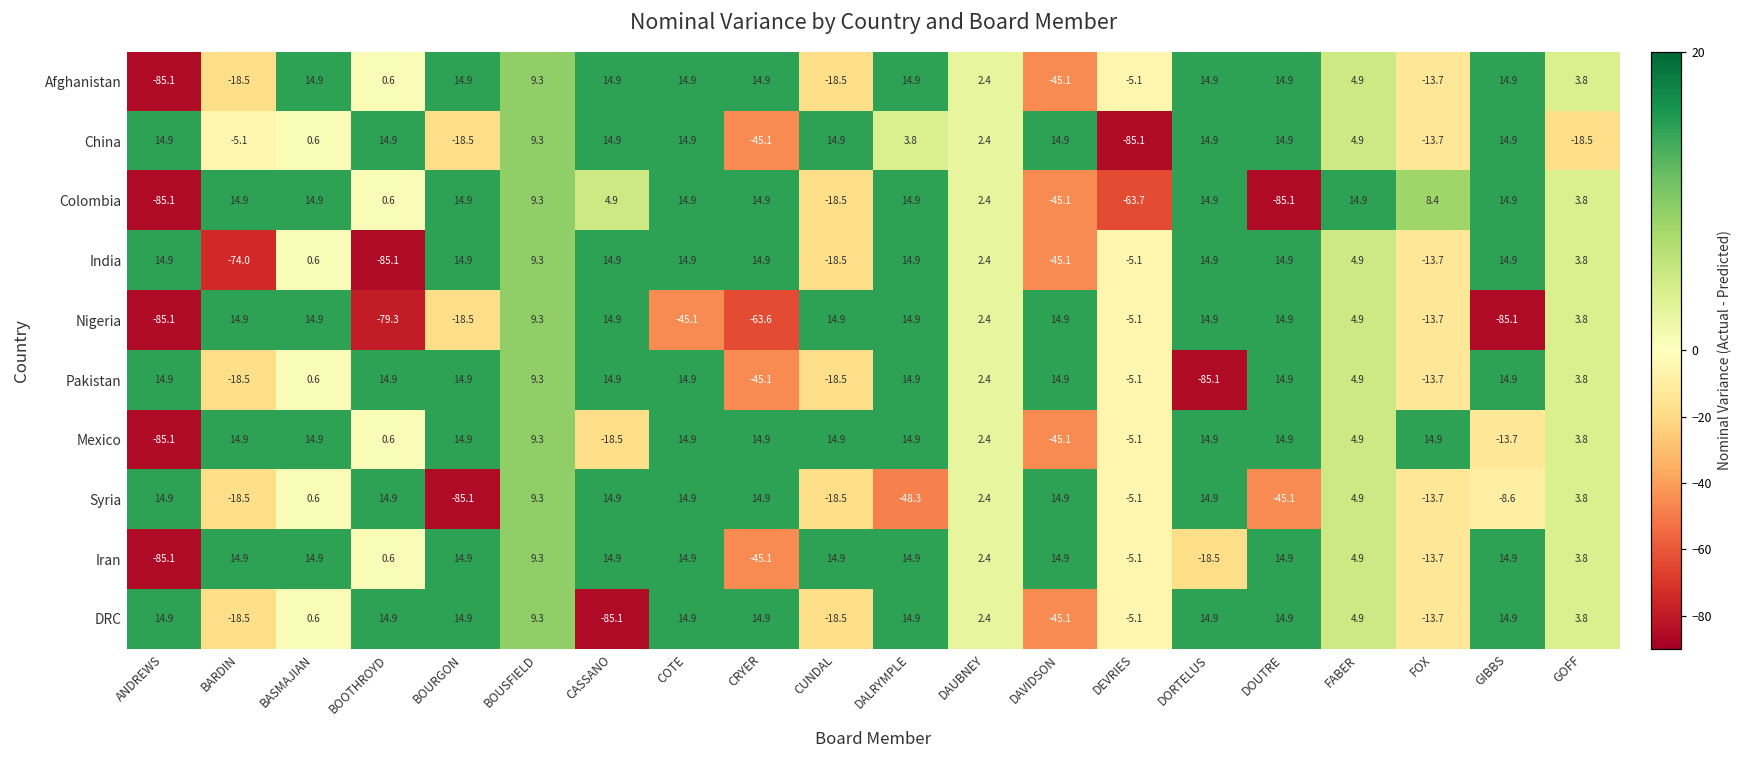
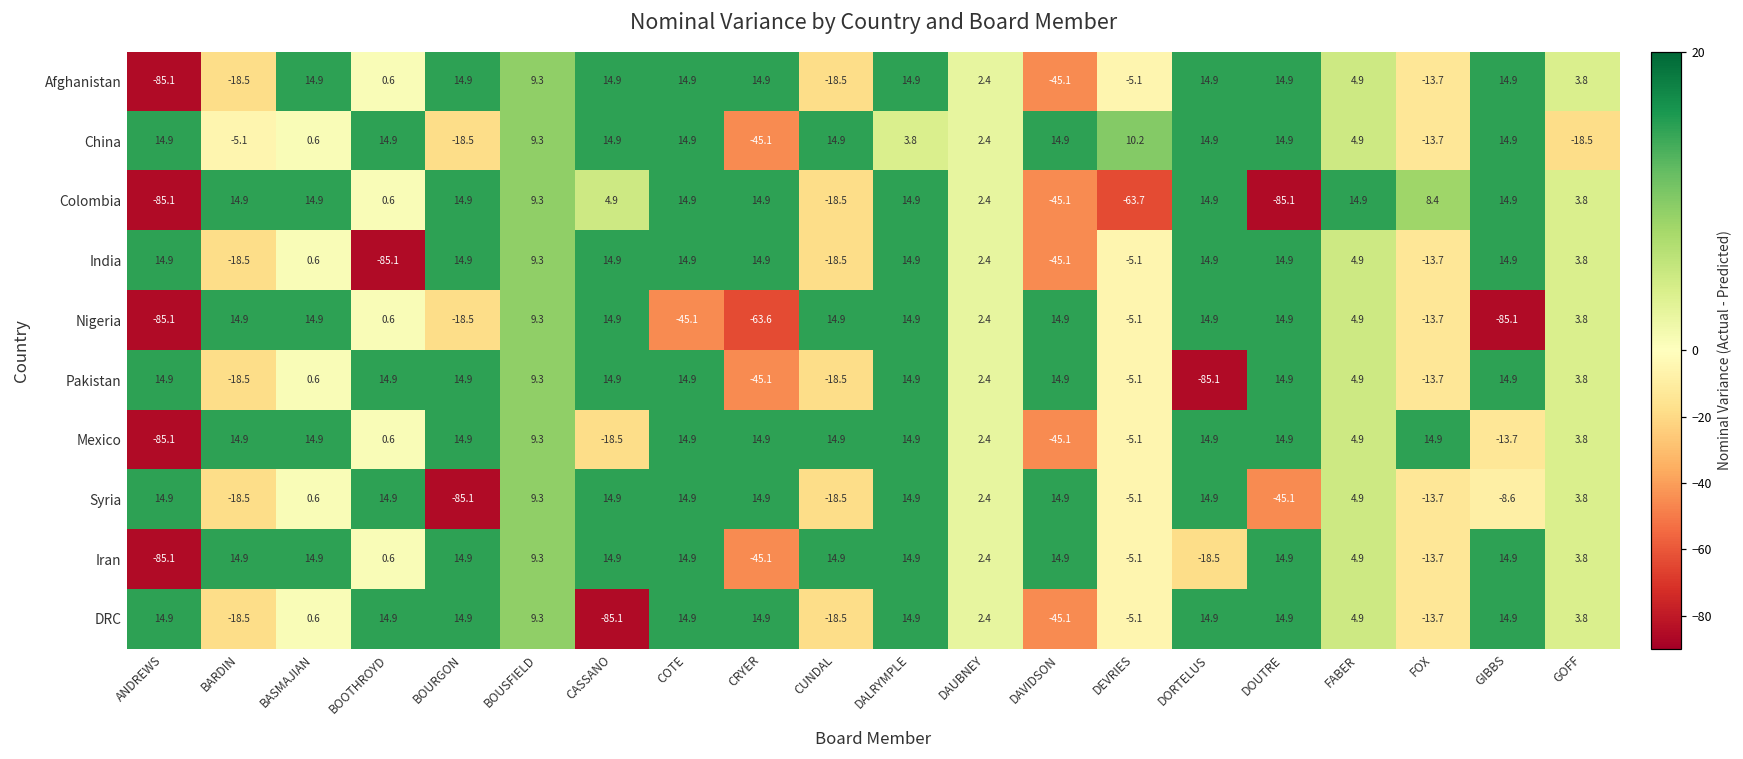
  {
    "Afghanistan": {
      "ANDREWS": -85.1,
      "BARDIN": -18.5,
      "BASMAJIAN": 14.9,
      "BOOTHROYD": 0.6,
      "BOURGON": 14.9,
      "BOUSFIELD": 9.3,
      "CASSANO": 14.9,
      "COTE": 14.9,
      "CRYER": 14.9,
      "CUNDAL": -18.5,
      "DALRYMPLE": 14.9,
      "DAUBNEY": 2.4,
      "DAVIDSON": -45.1,
      "DEVRIES": -5.1,
      "DORTELUS": 14.9,
      "DOUTRE": 14.9,
      "FABER": 4.9,
      "FOX": -13.7,
      "GIBBS": 14.9,
      "GOFF": 3.8
    },
    "China": {
      "ANDREWS": 14.9,
      "BARDIN": -5.1,
      "BASMAJIAN": 0.6,
      "BOOTHROYD": 14.9,
      "BOURGON": -18.5,
      "BOUSFIELD": 9.3,
      "CASSANO": 14.9,
      "COTE": 14.9,
      "CRYER": -45.1,
      "CUNDAL": 14.9,
      "DALRYMPLE": 3.8,
      "DAUBNEY": 2.4,
      "DAVIDSON": 14.9,
-     "DEVRIES": -85.1,
+     "DEVRIES": 10.2,
      "DORTELUS": 14.9,
      "DOUTRE": 14.9,
      "FABER": 4.9,
      "FOX": -13.7,
      "GIBBS": 14.9,
      "GOFF": -18.5
    },
    "Colombia": {
      "ANDREWS": -85.1,
      "BARDIN": 14.9,
      "BASMAJIAN": 14.9,
      "BOOTHROYD": 0.6,
      "BOURGON": 14.9,
      "BOUSFIELD": 9.3,
      "CASSANO": 4.9,
      "COTE": 14.9,
      "CRYER": 14.9,
      "CUNDAL": -18.5,
      "DALRYMPLE": 14.9,
      "DAUBNEY": 2.4,
      "DAVIDSON": -45.1,
      "DEVRIES": -63.7,
      "DORTELUS": 14.9,
      "DOUTRE": -85.1,
      "FABER": 14.9,
      "FOX": 8.4,
      "GIBBS": 14.9,
      "GOFF": 3.8
    },
    "India": {
      "ANDREWS": 14.9,
-     "BARDIN": -74.0,
+     "BARDIN": -18.5,
      "BASMAJIAN": 0.6,
      "BOOTHROYD": -85.1,
      "BOURGON": 14.9,
      "BOUSFIELD": 9.3,
      "CASSANO": 14.9,
      "COTE": 14.9,
      "CRYER": 14.9,
      "CUNDAL": -18.5,
      "DALRYMPLE": 14.9,
      "DAUBNEY": 2.4,
      "DAVIDSON": -45.1,
      "DEVRIES": -5.1,
      "DORTELUS": 14.9,
      "DOUTRE": 14.9,
      "FABER": 4.9,
      "FOX": -13.7,
      "GIBBS": 14.9,
      "GOFF": 3.8
    },
    "Nigeria": {
      "ANDREWS": -85.1,
      "BARDIN": 14.9,
      "BASMAJIAN": 14.9,
-     "BOOTHROYD": -79.3,
+     "BOOTHROYD": 0.6,
      "BOURGON": -18.5,
      "BOUSFIELD": 9.3,
      "CASSANO": 14.9,
      "COTE": -45.1,
      "CRYER": -63.6,
      "CUNDAL": 14.9,
      "DALRYMPLE": 14.9,
      "DAUBNEY": 2.4,
      "DAVIDSON": 14.9,
      "DEVRIES": -5.1,
      "DORTELUS": 14.9,
      "DOUTRE": 14.9,
      "FABER": 4.9,
      "FOX": -13.7,
      "GIBBS": -85.1,
      "GOFF": 3.8
    },
    "Pakistan": {
      "ANDREWS": 14.9,
      "BARDIN": -18.5,
      "BASMAJIAN": 0.6,
      "BOOTHROYD": 14.9,
      "BOURGON": 14.9,
      "BOUSFIELD": 9.3,
      "CASSANO": 14.9,
      "COTE": 14.9,
      "CRYER": -45.1,
      "CUNDAL": -18.5,
      "DALRYMPLE": 14.9,
      "DAUBNEY": 2.4,
      "DAVIDSON": 14.9,
      "DEVRIES": -5.1,
      "DORTELUS": -85.1,
      "DOUTRE": 14.9,
      "FABER": 4.9,
      "FOX": -13.7,
      "GIBBS": 14.9,
      "GOFF": 3.8
    },
    "Mexico": {
      "ANDREWS": -85.1,
      "BARDIN": 14.9,
      "BASMAJIAN": 14.9,
      "BOOTHROYD": 0.6,
      "BOURGON": 14.9,
      "BOUSFIELD": 9.3,
      "CASSANO": -18.5,
      "COTE": 14.9,
      "CRYER": 14.9,
      "CUNDAL": 14.9,
      "DALRYMPLE": 14.9,
      "DAUBNEY": 2.4,
      "DAVIDSON": -45.1,
      "DEVRIES": -5.1,
      "DORTELUS": 14.9,
      "DOUTRE": 14.9,
      "FABER": 4.9,
      "FOX": 14.9,
      "GIBBS": -13.7,
      "GOFF": 3.8
    },
    "Syria": {
      "ANDREWS": 14.9,
      "BARDIN": -18.5,
      "BASMAJIAN": 0.6,
      "BOOTHROYD": 14.9,
      "BOURGON": -85.1,
      "BOUSFIELD": 9.3,
      "CASSANO": 14.9,
      "COTE": 14.9,
      "CRYER": 14.9,
      "CUNDAL": -18.5,
-     "DALRYMPLE": -48.3,
+     "DALRYMPLE": 14.9,
      "DAUBNEY": 2.4,
      "DAVIDSON": 14.9,
      "DEVRIES": -5.1,
      "DORTELUS": 14.9,
      "DOUTRE": -45.1,
      "FABER": 4.9,
      "FOX": -13.7,
      "GIBBS": -8.6,
      "GOFF": 3.8
    },
    "Iran": {
      "ANDREWS": -85.1,
      "BARDIN": 14.9,
      "BASMAJIAN": 14.9,
      "BOOTHROYD": 0.6,
      "BOURGON": 14.9,
      "BOUSFIELD": 9.3,
      "CASSANO": 14.9,
      "COTE": 14.9,
      "CRYER": -45.1,
      "CUNDAL": 14.9,
      "DALRYMPLE": 14.9,
      "DAUBNEY": 2.4,
      "DAVIDSON": 14.9,
      "DEVRIES": -5.1,
      "DORTELUS": -18.5,
      "DOUTRE": 14.9,
      "FABER": 4.9,
      "FOX": -13.7,
      "GIBBS": 14.9,
      "GOFF": 3.8
    },
    "DRC": {
      "ANDREWS": 14.9,
      "BARDIN": -18.5,
      "BASMAJIAN": 0.6,
      "BOOTHROYD": 14.9,
      "BOURGON": 14.9,
      "BOUSFIELD": 9.3,
      "CASSANO": -85.1,
      "COTE": 14.9,
      "CRYER": 14.9,
      "CUNDAL": -18.5,
      "DALRYMPLE": 14.9,
      "DAUBNEY": 2.4,
      "DAVIDSON": -45.1,
      "DEVRIES": -5.1,
      "DORTELUS": 14.9,
      "DOUTRE": 14.9,
      "FABER": 4.9,
      "FOX": -13.7,
      "GIBBS": 14.9,
      "GOFF": 3.8
    }
  }
